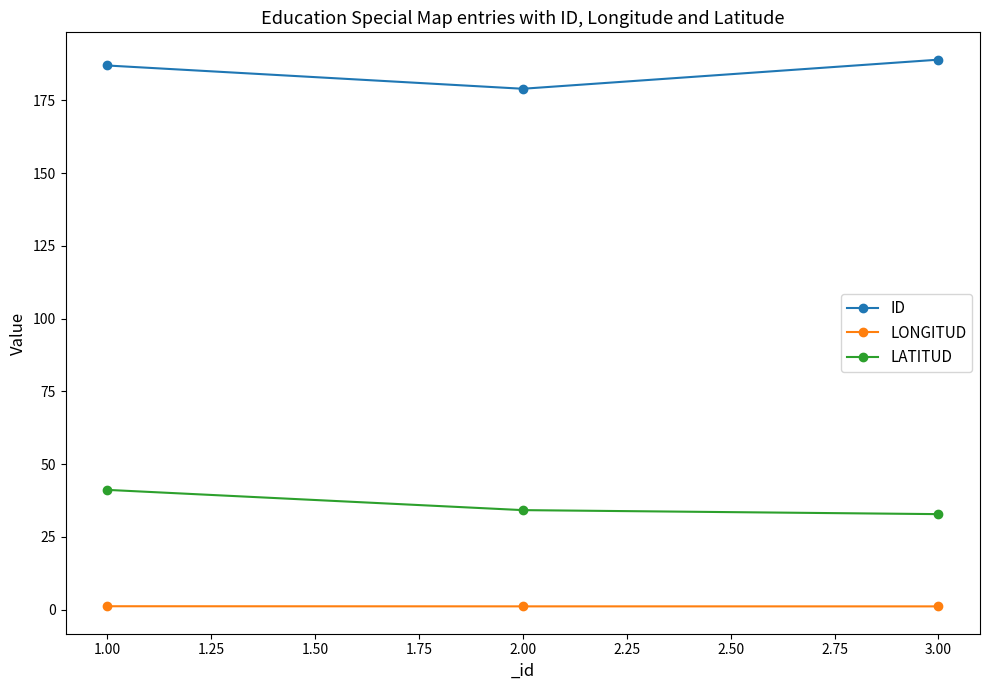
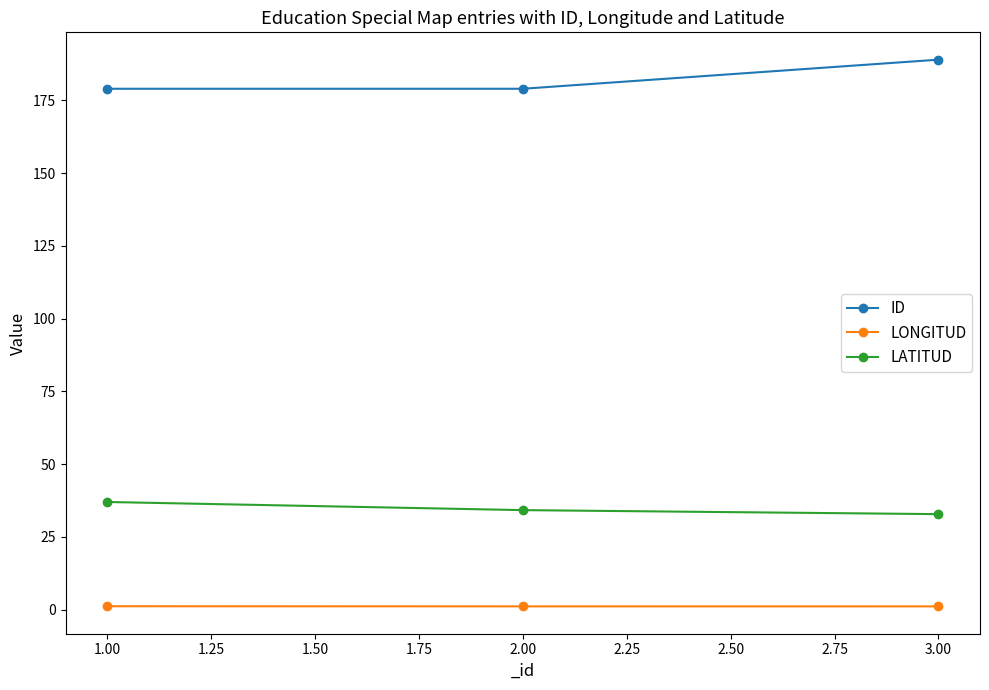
  {
    "ID": {
-     "1.00": 187,
+     "1.00": 179,
      "2.00": 179,
      "3.00": 189
    },
    "LONGITUD": {
      "1.00": 1,
      "2.00": 1,
      "3.00": 1
    },
    "LATITUD": {
-     "1.00": 41,
+     "1.00": 37,
      "2.00": 34,
      "3.00": 33
    }
  }
